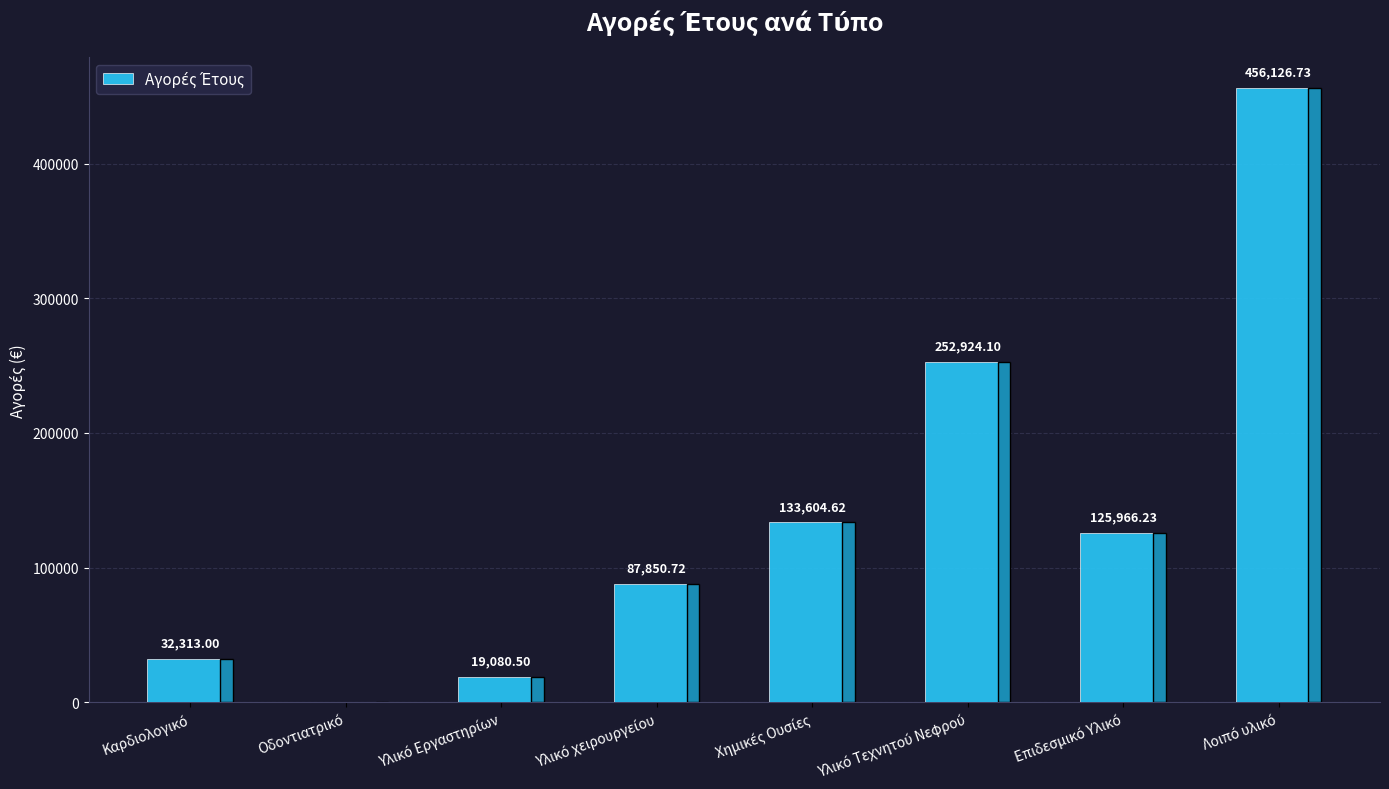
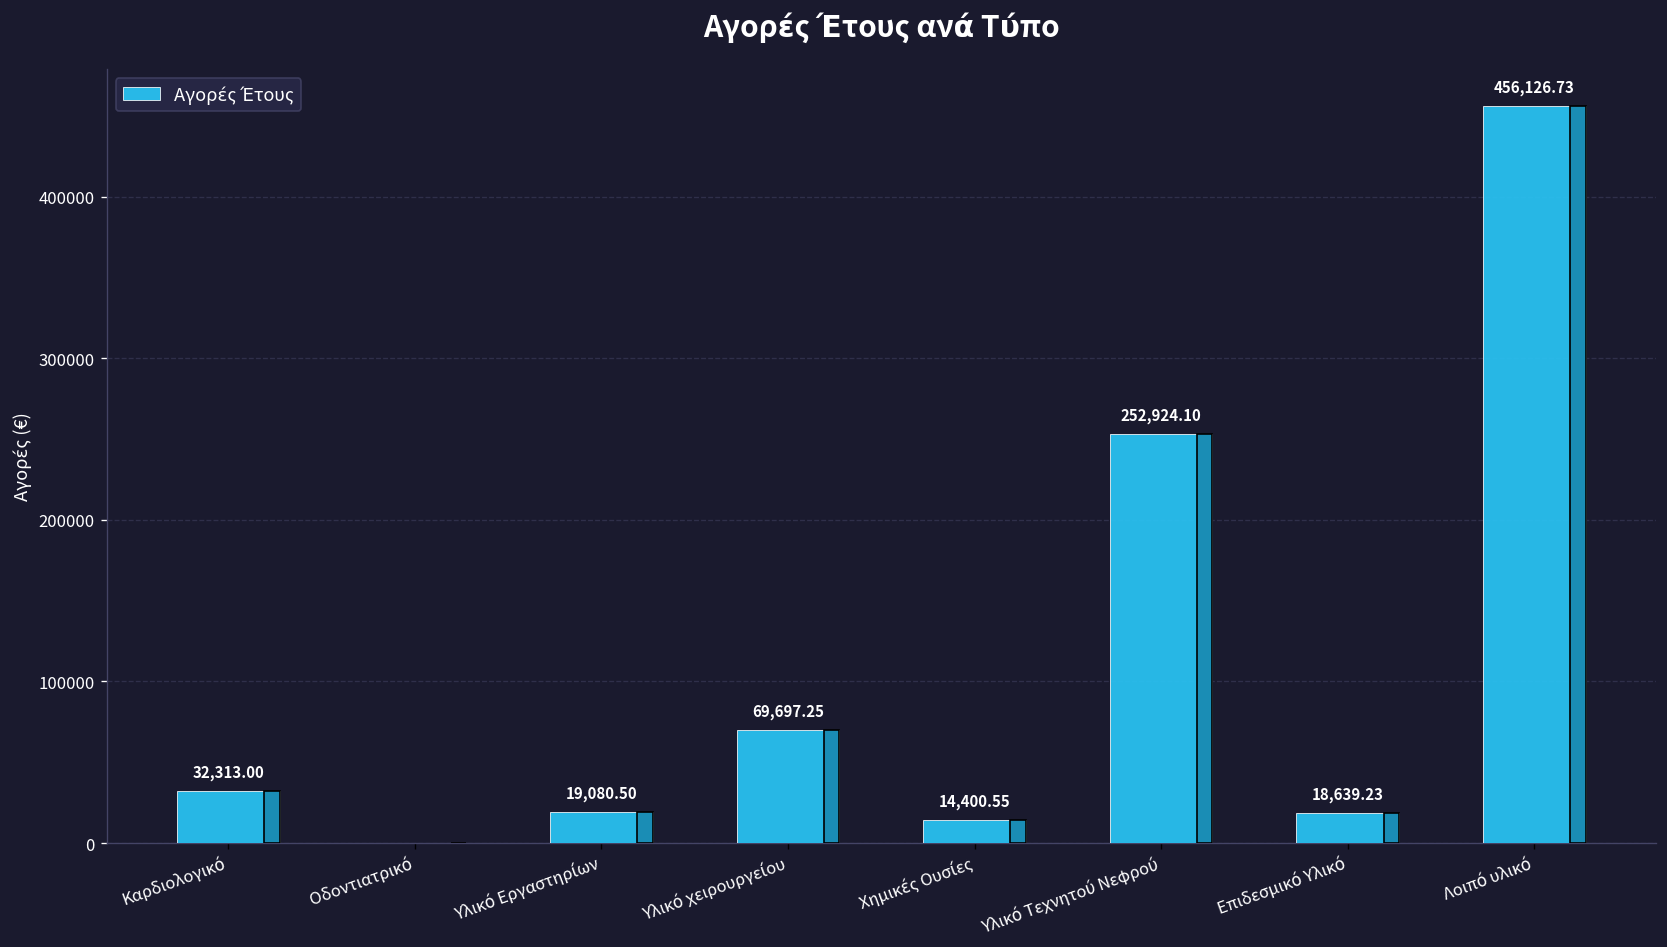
  {
    "Καρδιολογικό": "32,313.00",
    "Υλικό Εργαστηρίων": "19,080.50",
-   "Υλικό χειρουργείου": "87,850.72",
-   "Χημικές Ουσίες": "133,604.62",
+   "Υλικό χειρουργείου": "69,697.25",
+   "Χημικές Ουσίες": "14,400.55",
    "Υλικό Τεχνητού Νεφρού": "252,924.10",
-   "Επιδεσμικό Υλικό": "125,966.23",
+   "Επιδεσμικό Υλικό": "18,639.23",
    "Λοιπό υλικό": "456,126.73"
  }
